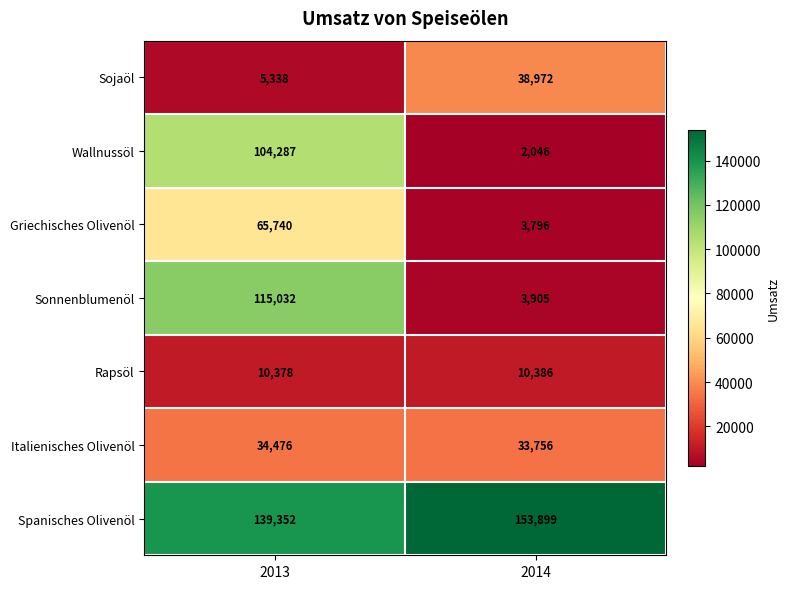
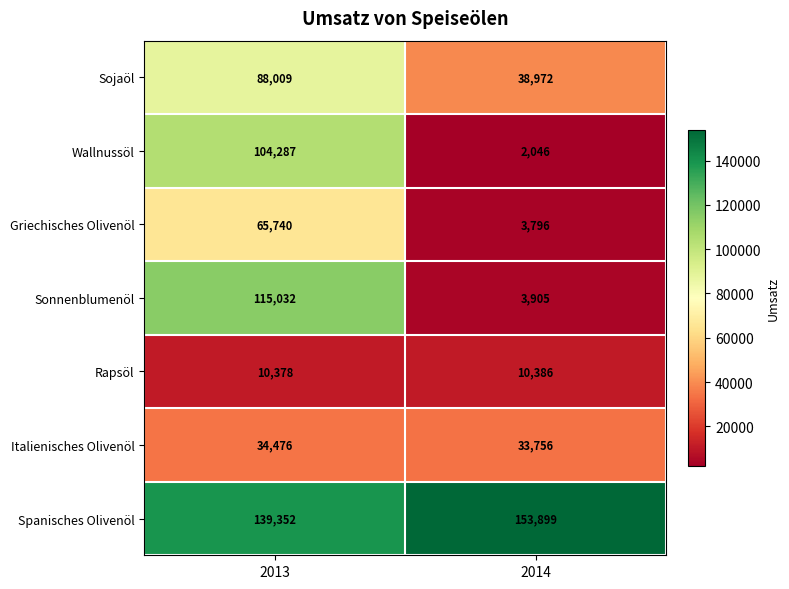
  {
    "Sojaöl": {
-     "2013": "5,338",
+     "2013": "88,009",
      "2014": "38,972"
    },
    "Wallnussöl": {
      "2013": "104,287",
      "2014": "2,046"
    },
    "Griechisches Olivenöl": {
      "2013": "65,740",
      "2014": "3,796"
    },
    "Sonnenblumenöl": {
      "2013": "115,032",
      "2014": "3,905"
    },
    "Rapsöl": {
      "2013": "10,378",
      "2014": "10,386"
    },
    "Italienisches Olivenöl": {
      "2013": "34,476",
      "2014": "33,756"
    },
    "Spanisches Olivenöl": {
      "2013": "139,352",
      "2014": "153,899"
    }
  }
